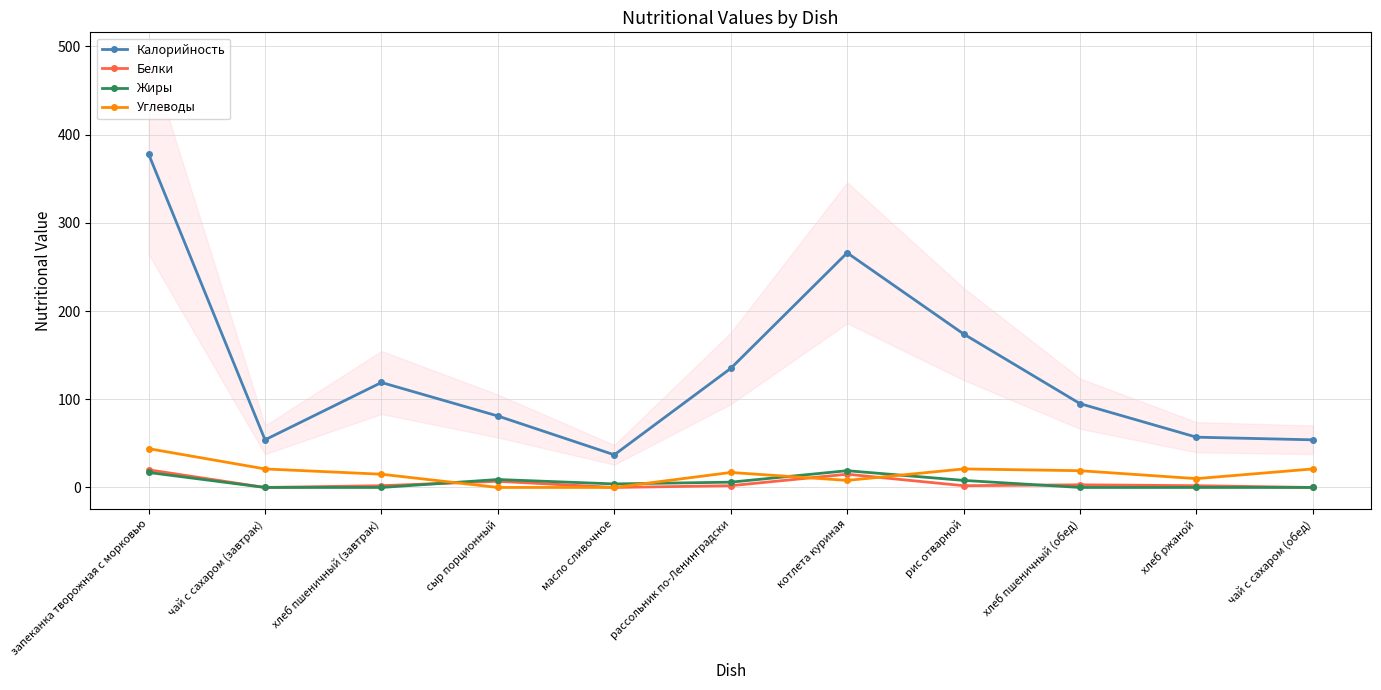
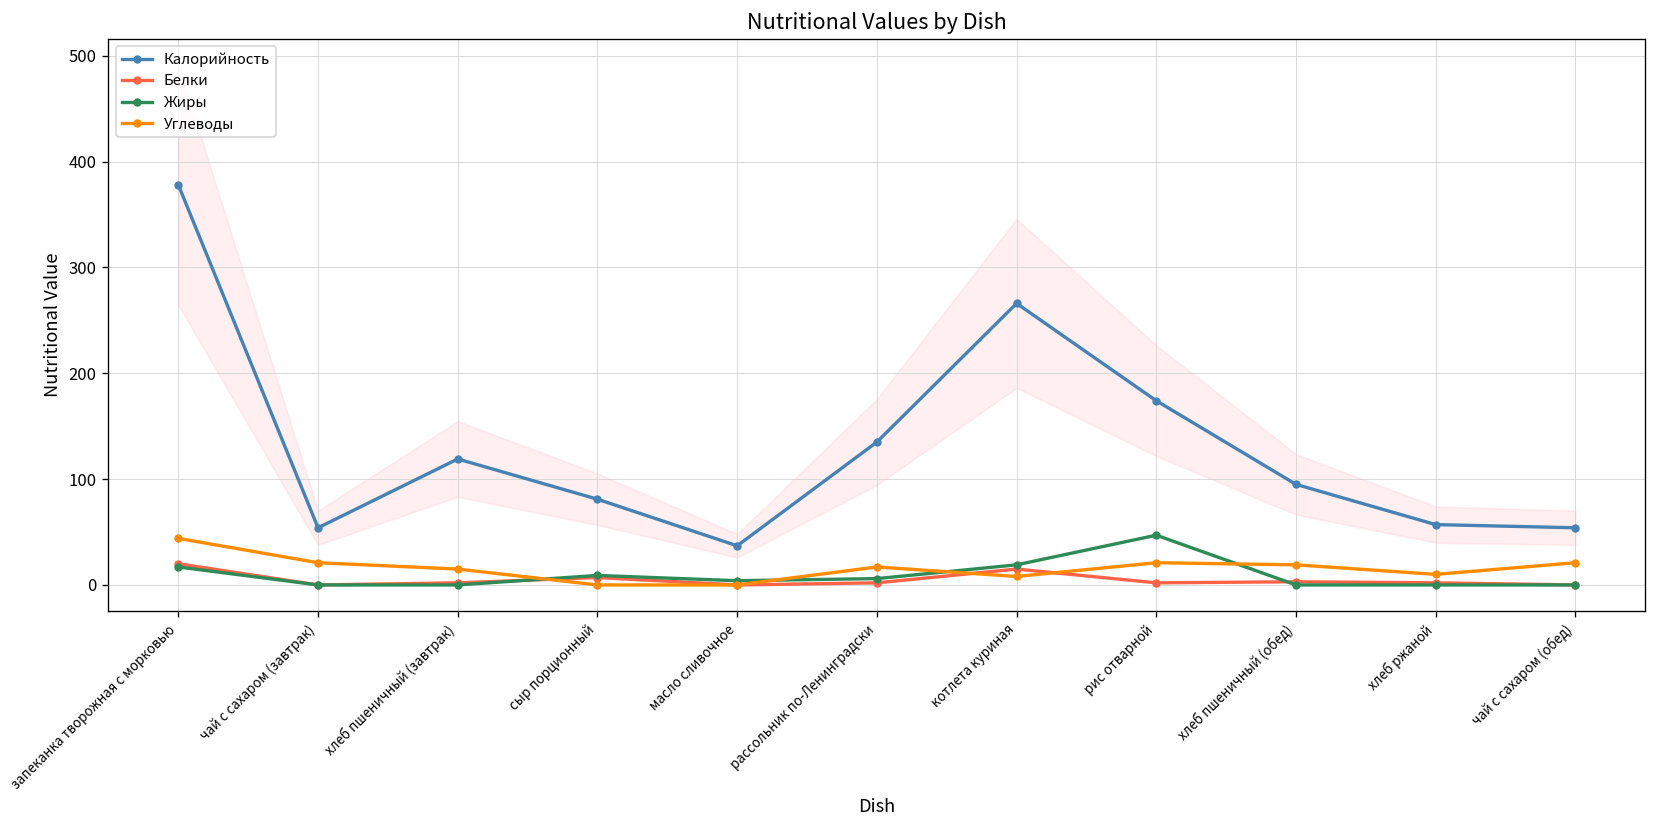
  {
    "Калорийность": {
      "запеканка творожная с морковью": 380,
      "чай с сахаром (завтрак)": 50,
      "хлеб пшеничный (завтрак)": 120,
      "сыр порционный": 80,
      "масло сливочное": 40,
      "рассольник по-Ленинградски": 140,
      "котлета куриная": 270,
      "рис отварной": 170,
      "хлеб пшеничный (обед)": 100,
      "хлеб ржаной": 60,
      "чай с сахаром (обед)": 50
    },
    "Белки": {
      "запеканка творожная с морковью": 20,
      "рассольник по-Ленинградски": 0,
      "котлета куриная": 20,
      "рис отварной": 0,
      "хлеб пшеничный (обед)": 0
    },
    "Жиры": {
      "запеканка творожная с морковью": 20,
      "масло сливочное": 0,
      "рассольник по-Ленинградски": 10,
      "котлета куриная": 20,
-     "рис отварной": 10,
+     "рис отварной": 50,
      "хлеб пшеничный (обед)": 0
    },
    "Углеводы": {
      "запеканка творожная с морковью": 40,
      "чай с сахаром (завтрак)": 20,
      "хлеб пшеничный (завтрак)": 20,
      "сыр порционный": 0,
      "рассольник по-Ленинградски": 20,
      "котлета куриная": 10,
      "рис отварной": 20,
      "хлеб пшеничный (обед)": 20,
      "хлеб ржаной": 10,
      "чай с сахаром (обед)": 20
    }
  }
